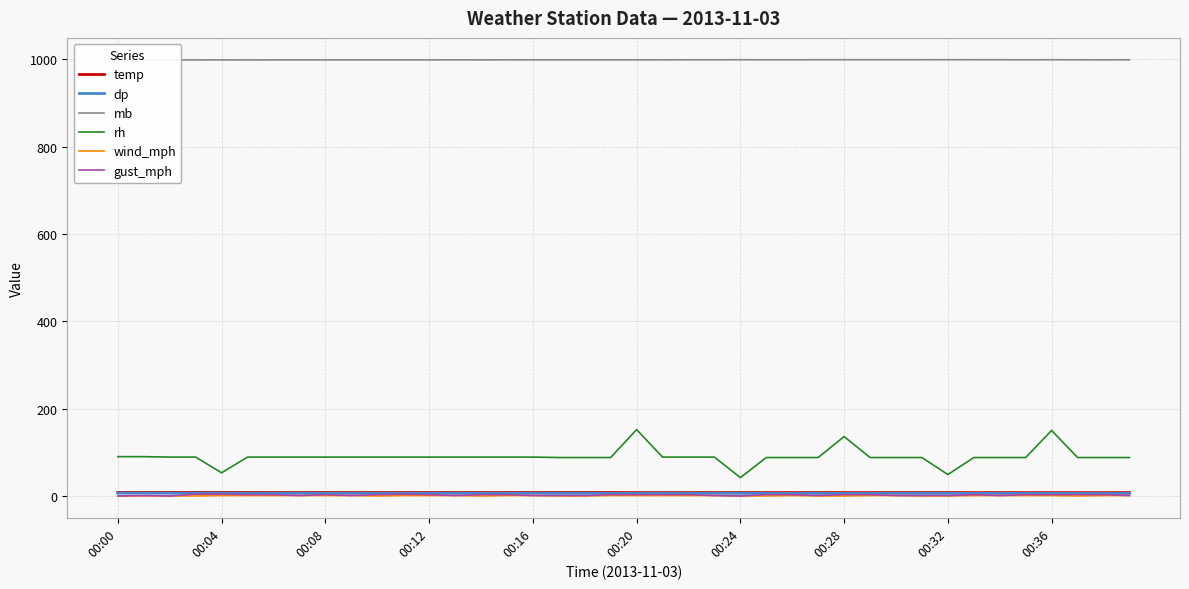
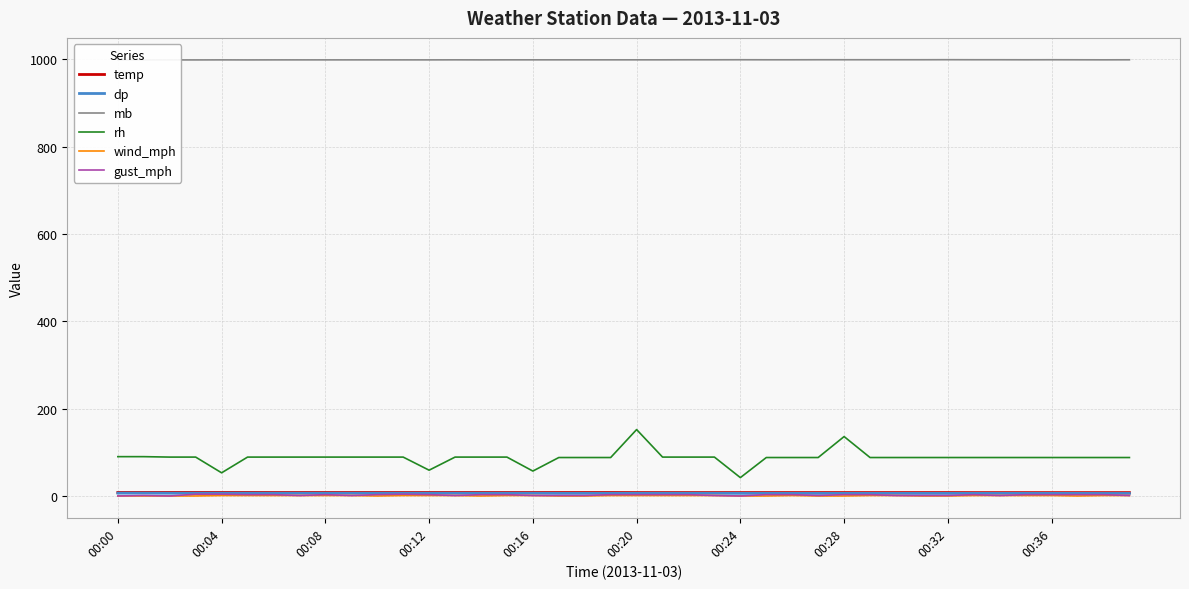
  {
    "dp": {
      "00:00": 10,
      "00:16": 10,
      "00:24": 10,
      "00:32": 10
    },
    "mb": {
      "00:04": 1000,
      "00:08": 1000,
      "00:12": 1000,
      "00:16": 1000,
      "00:20": 1000,
      "00:24": 1000,
      "00:28": 1000,
      "00:32": 1000,
      "00:36": 1000
    },
    "rh": {
      "00:00": 90,
      "00:04": 50,
      "00:08": 90,
-     "00:12": 90,
-     "00:16": 90,
+     "00:12": 60,
+     "00:16": 60,
      "00:20": 150,
      "00:24": 40,
      "00:28": 140,
-     "00:32": 50,
-     "00:36": 150
+     "00:32": 90,
+     "00:36": 90
    }
  }
